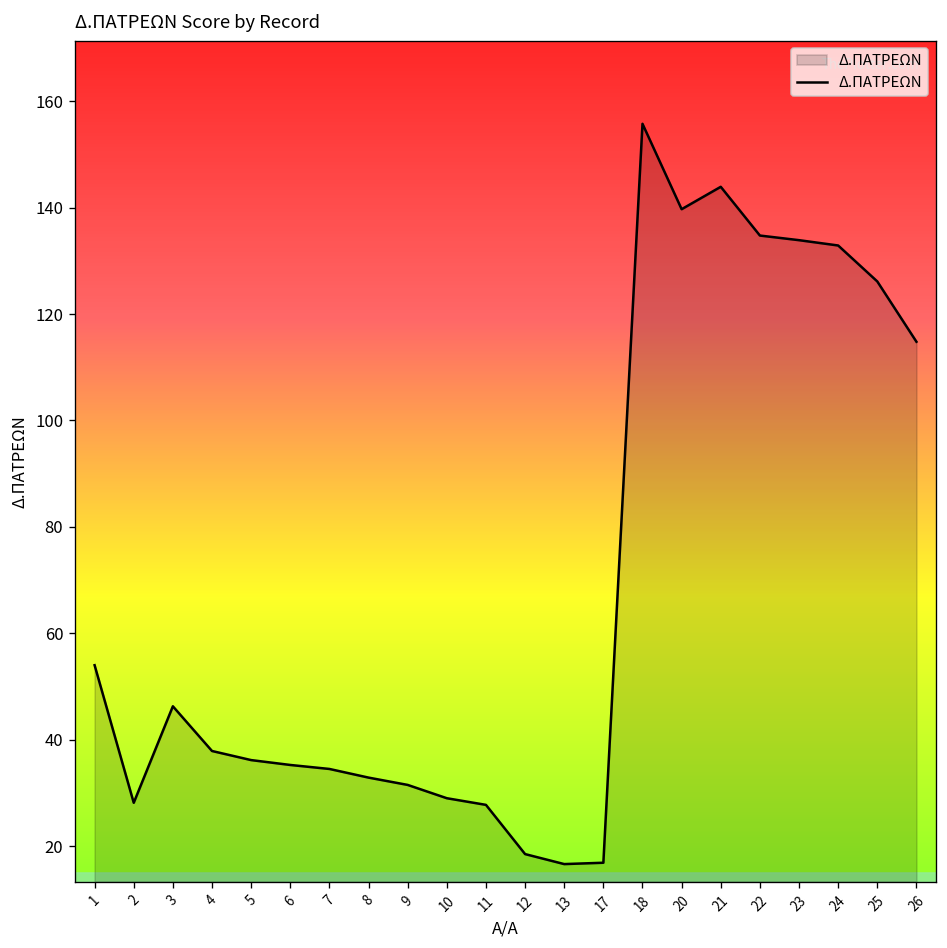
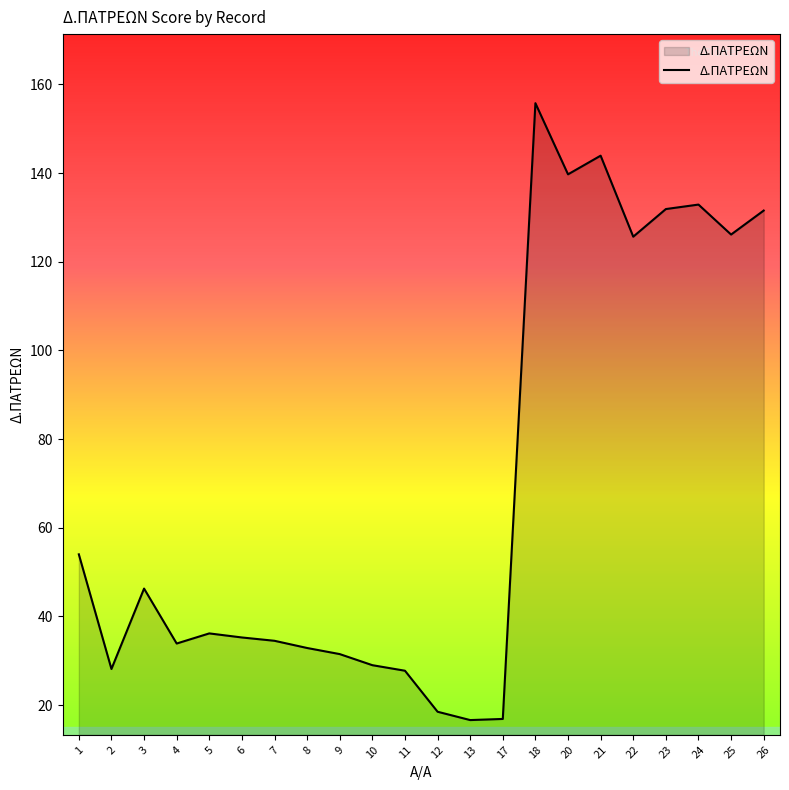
  {
    "1": 54,
    "2": 28,
    "3": 46,
-   "4": 38,
+   "4": 34,
    "5": 36,
    "6": 35,
    "7": 35,
    "8": 33,
    "9": 32,
    "10": 29,
    "11": 28,
    "12": 19,
    "13": 17,
    "17": 17,
    "18": 156,
    "20": 140,
    "21": 144,
-   "22": 135,
-   "23": 134,
+   "22": 126,
+   "23": 132,
    "24": 133,
    "25": 126,
-   "26": 115
+   "26": 132
  }
